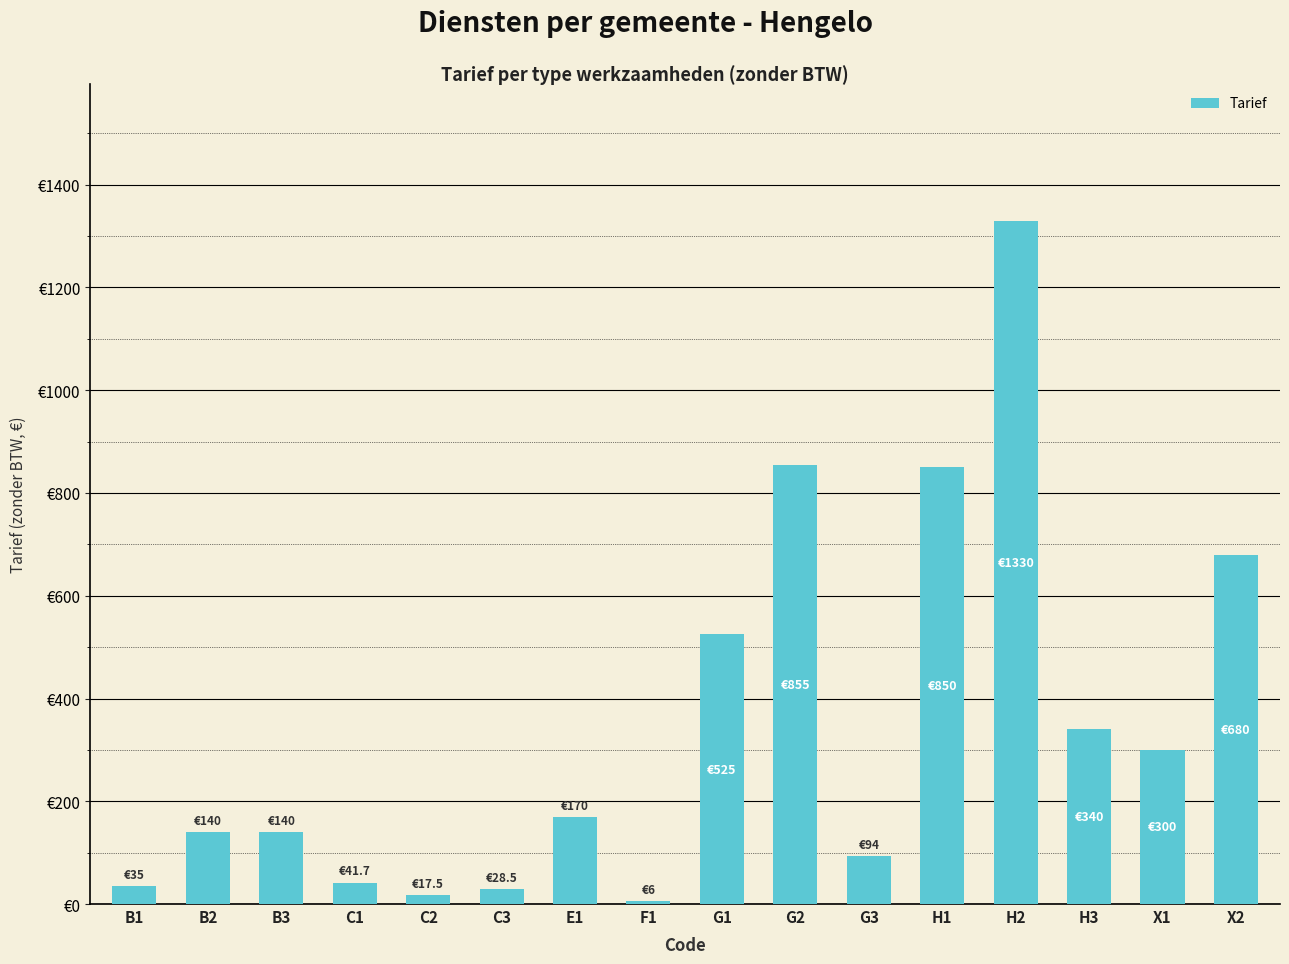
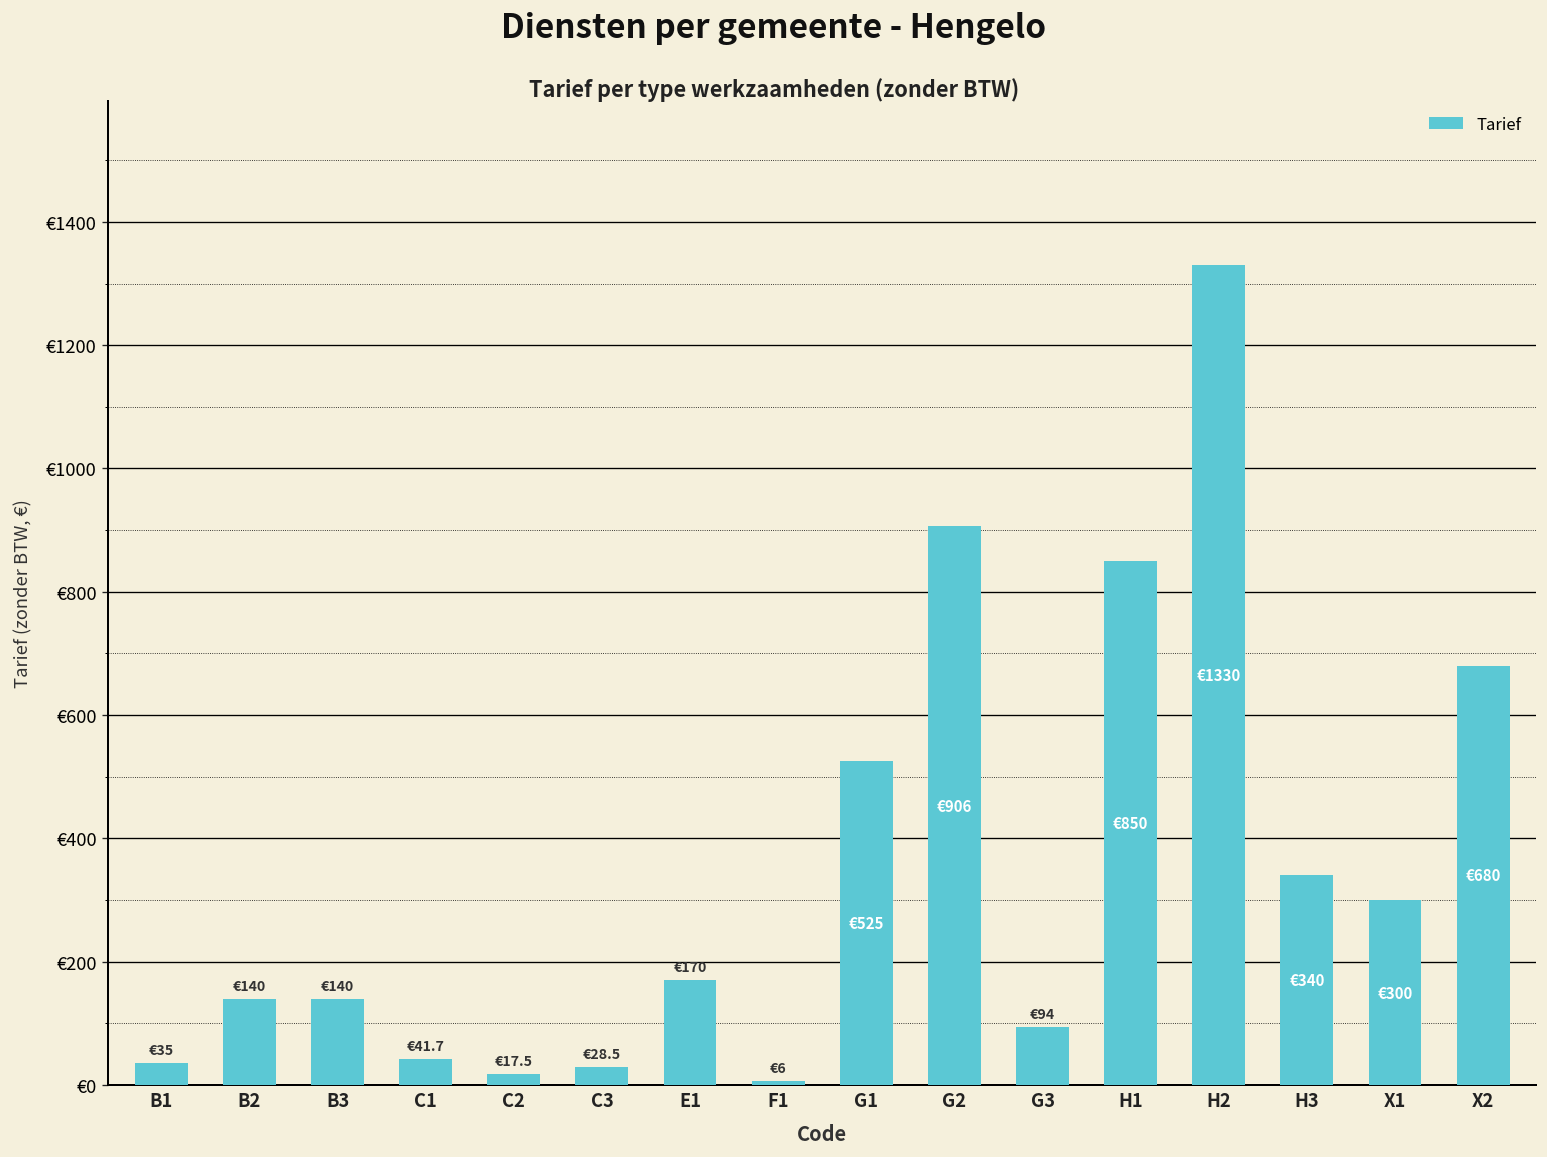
  {
    "B1": "€35",
    "B2": "€140",
    "B3": "€140",
    "C1": "€41.7",
    "C2": "€17.5",
    "C3": "€28.5",
    "E1": "€170",
    "F1": "€6",
    "G1": "€525",
-   "G2": "€855",
+   "G2": "€906",
    "G3": "€94",
    "H1": "€850",
    "H2": "€1330",
    "H3": "€340",
    "X1": "€300",
    "X2": "€680"
  }
